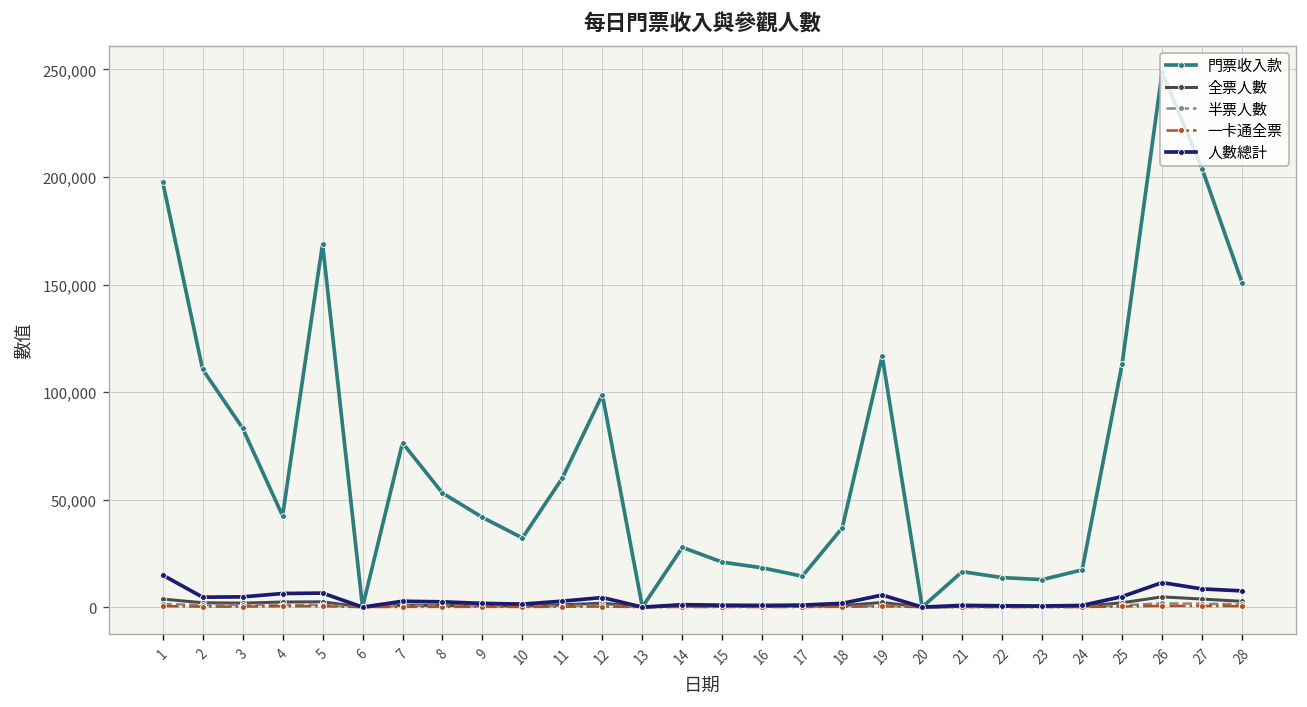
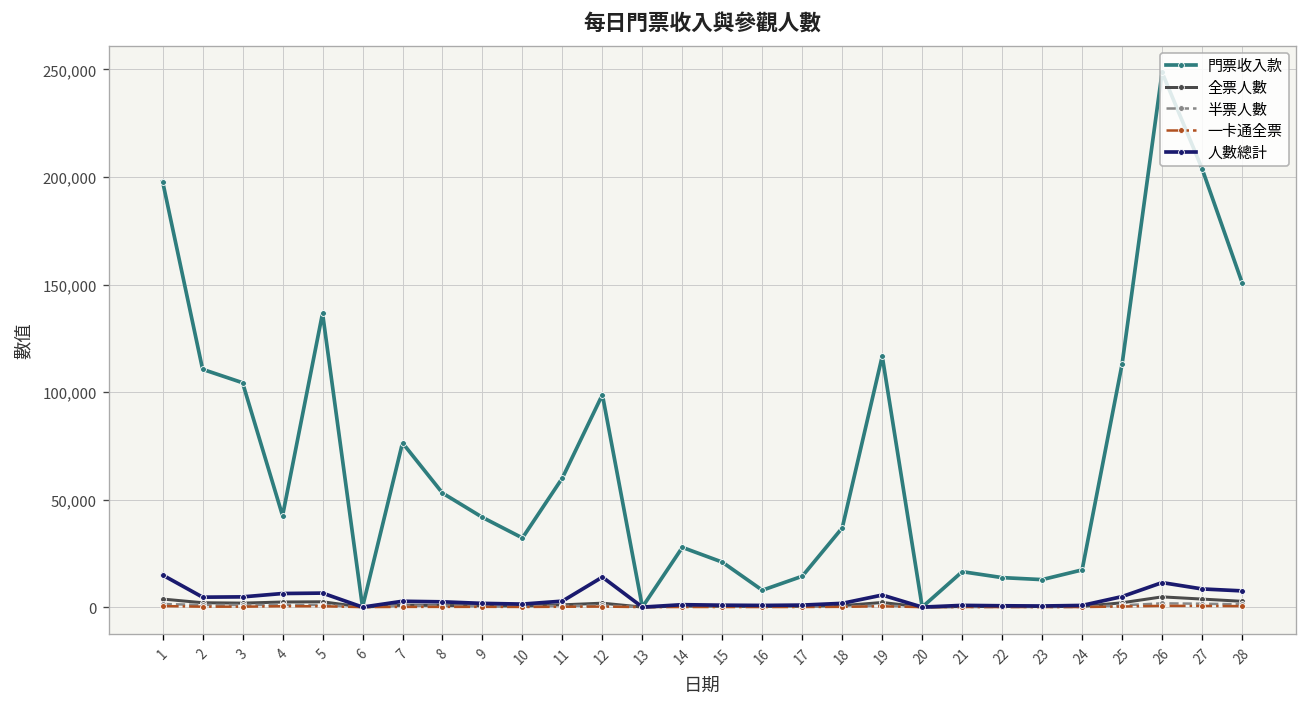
  {
    "門票收入款": {
      "1": "198,000",
      "2": "111,000",
-     "3": "83,000",
+     "3": "104,000",
      "4": "42,000",
-     "5": "169,000",
+     "5": "137,000",
      "7": "76,000",
      "8": "53,000",
      "9": "42,000",
      "10": "32,000",
      "11": "60,000",
      "12": "99,000",
      "14": "28,000",
      "15": "21,000",
-     "16": "18,000",
+     "16": "8,000",
      "17": "14,000",
      "18": "37,000",
      "19": "117,000",
      "21": "16,000",
      "22": "14,000",
      "23": "13,000",
      "24": "17,000",
      "25": "113,000",
      "28": "151,000"
    },
    "全票人數": {
      "1": "4,000",
      "5": "2,000",
      "26": "5,000",
      "27": "4,000",
      "28": "3,000"
    },
    "人數總計": {
      "1": "15,000",
      "2": "5,000",
      "3": "5,000",
      "4": "6,000",
      "5": "7,000",
      "7": "3,000",
      "8": "2,000",
      "11": "3,000",
-     "12": "4,000",
+     "12": "14,000",
      "19": "6,000",
      "25": "5,000",
      "26": "11,000",
      "27": "8,000",
      "28": "8,000"
    }
  }
